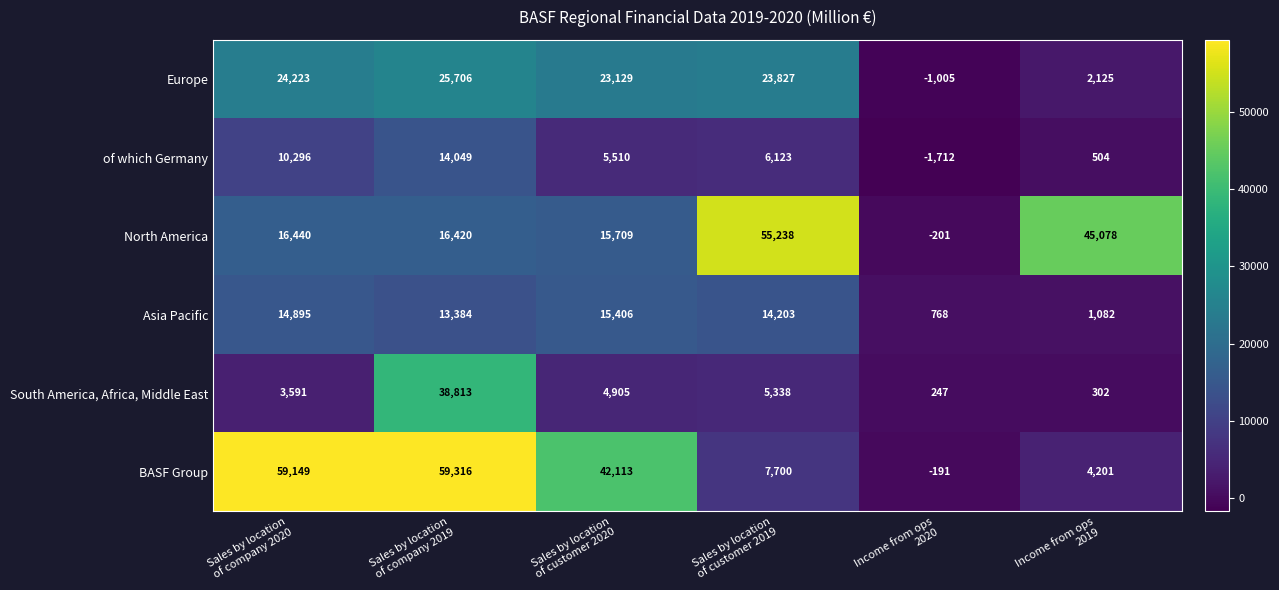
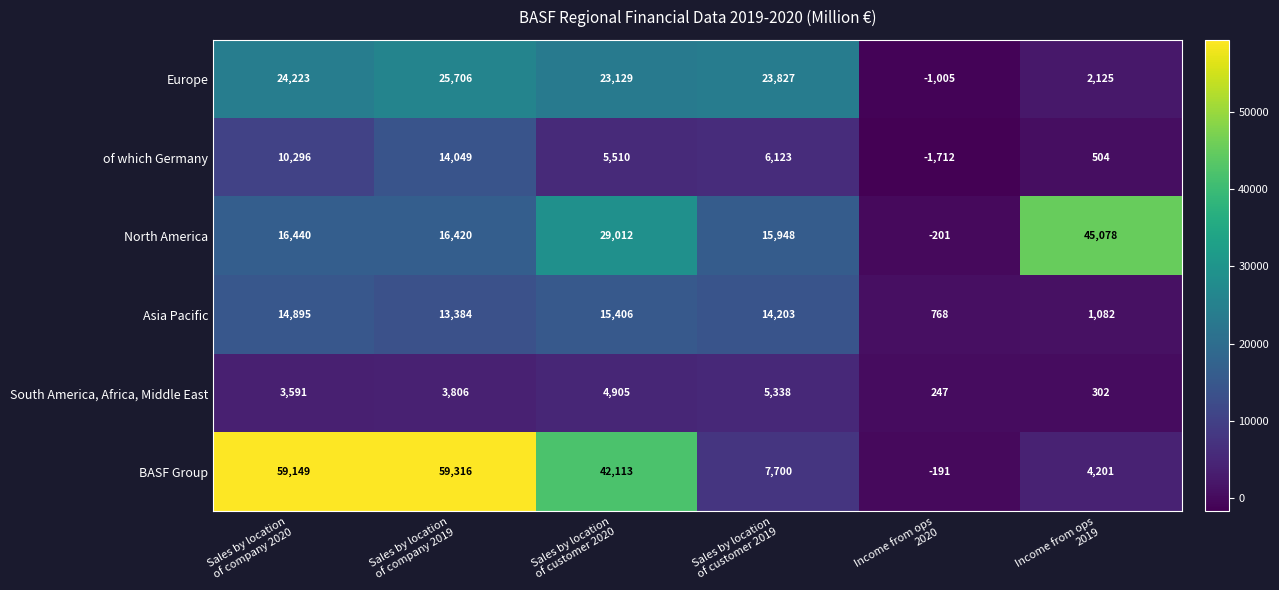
  {
    "Europe": {
      "Sales by location of company 2020": "24,223",
      "Sales by location of company 2019": "25,706",
      "Sales by location of customer 2020": "23,129",
      "Sales by location of customer 2019": "23,827",
      "Income from ops 2020": "-1,005",
      "Income from ops 2019": "2,125"
    },
    "of which Germany": {
      "Sales by location of company 2020": "10,296",
      "Sales by location of company 2019": "14,049",
      "Sales by location of customer 2020": "5,510",
      "Sales by location of customer 2019": "6,123",
      "Income from ops 2020": "-1,712",
      "Income from ops 2019": "504"
    },
    "North America": {
      "Sales by location of company 2020": "16,440",
      "Sales by location of company 2019": "16,420",
-     "Sales by location of customer 2020": "15,709",
-     "Sales by location of customer 2019": "55,238",
+     "Sales by location of customer 2020": "29,012",
+     "Sales by location of customer 2019": "15,948",
      "Income from ops 2020": "-201",
      "Income from ops 2019": "45,078"
    },
    "Asia Pacific": {
      "Sales by location of company 2020": "14,895",
      "Sales by location of company 2019": "13,384",
      "Sales by location of customer 2020": "15,406",
      "Sales by location of customer 2019": "14,203",
      "Income from ops 2020": "768",
      "Income from ops 2019": "1,082"
    },
    "South America, Africa, Middle East": {
      "Sales by location of company 2020": "3,591",
-     "Sales by location of company 2019": "38,813",
+     "Sales by location of company 2019": "3,806",
      "Sales by location of customer 2020": "4,905",
      "Sales by location of customer 2019": "5,338",
      "Income from ops 2020": "247",
      "Income from ops 2019": "302"
    },
    "BASF Group": {
      "Sales by location of company 2020": "59,149",
      "Sales by location of company 2019": "59,316",
      "Sales by location of customer 2020": "42,113",
      "Sales by location of customer 2019": "7,700",
      "Income from ops 2020": "-191",
      "Income from ops 2019": "4,201"
    }
  }
